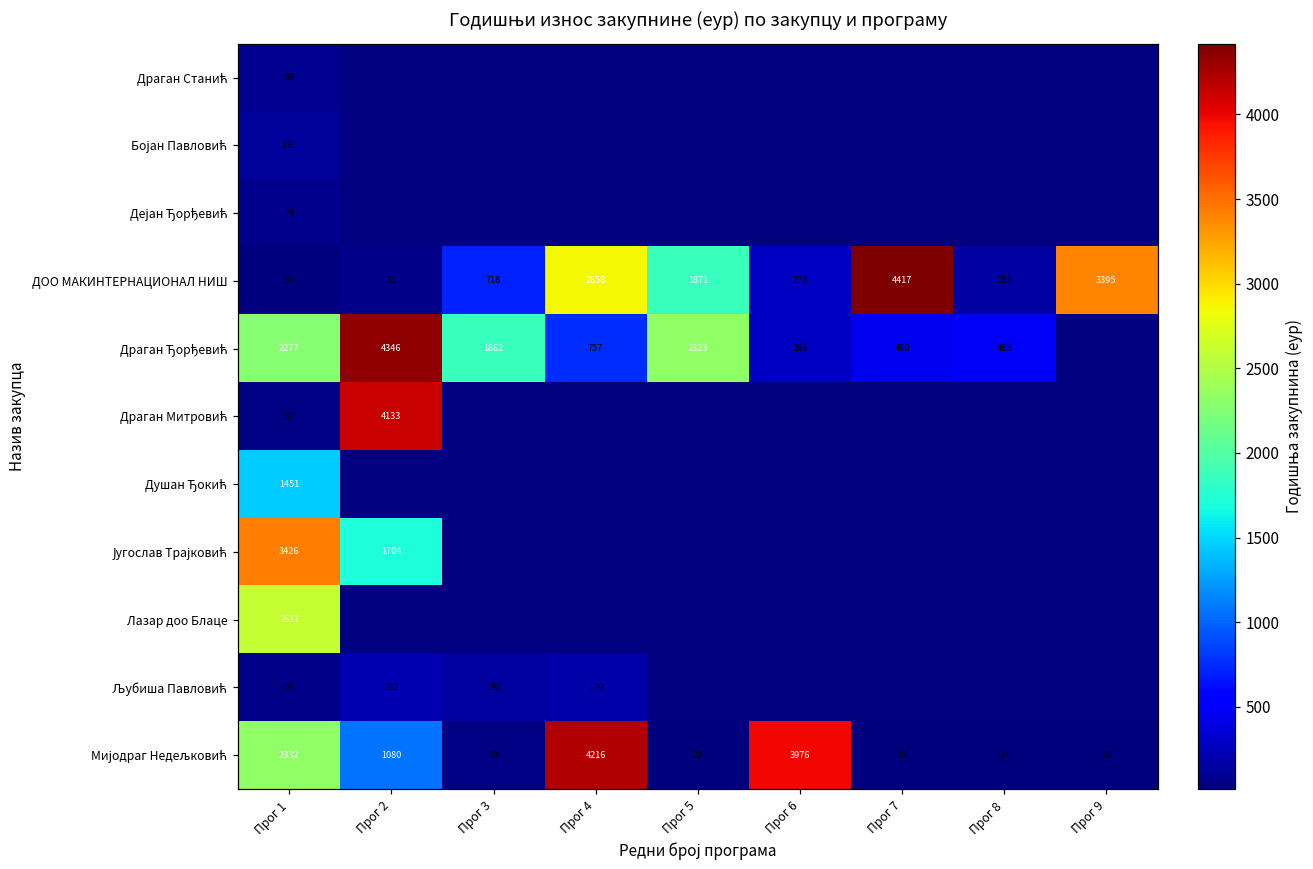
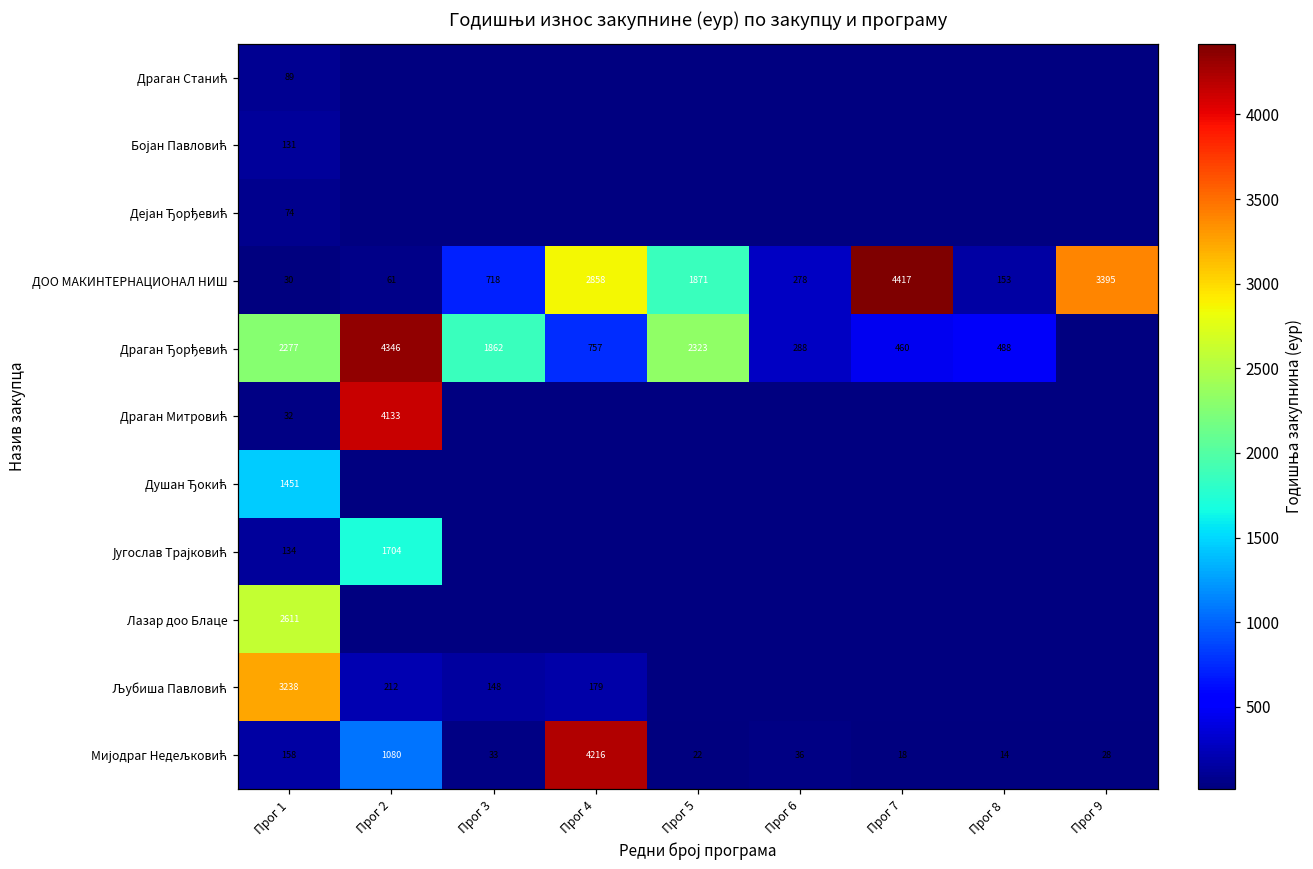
  {
    "Драган Станић": {
      "Прог 1": 89
    },
    "Бојан Павловић": {
      "Прог 1": 131
    },
    "Дејан Ђорђевић": {
      "Прог 1": 74
    },
    "ДОО МАКИНТЕРНАЦИОНАЛ НИШ": {
      "Прог 1": 30,
      "Прог 2": 61,
      "Прог 3": 718,
      "Прог 4": 2858,
      "Прог 5": 1871,
      "Прог 6": 278,
      "Прог 7": 4417,
      "Прог 8": 153,
      "Прог 9": 3395
    },
    "Драган Ђорђевић": {
      "Прог 1": 2277,
      "Прог 2": 4346,
      "Прог 3": 1862,
      "Прог 4": 757,
      "Прог 5": 2323,
      "Прог 6": 288,
      "Прог 7": 460,
      "Прог 8": 488
    },
    "Драган Митровић": {
      "Прог 1": 32,
      "Прог 2": 4133
    },
    "Душан Ђокић": {
      "Прог 1": 1451
    },
    "Југослав Трајковић": {
-     "Прог 1": 3426,
+     "Прог 1": 134,
      "Прог 2": 1704
    },
    "Лазар доо Блаце": {
      "Прог 1": 2611
    },
    "Љубиша Павловић": {
-     "Прог 1": 50,
+     "Прог 1": 3238,
      "Прог 2": 212,
      "Прог 3": 148,
      "Прог 4": 179
    },
    "Мијодраг Недељковић": {
-     "Прог 1": 2332,
+     "Прог 1": 158,
      "Прог 2": 1080,
      "Прог 3": 33,
      "Прог 4": 4216,
      "Прог 5": 22,
-     "Прог 6": 3976,
+     "Прог 6": 36,
      "Прог 7": 18,
      "Прог 8": 14,
      "Прог 9": 28
    }
  }
